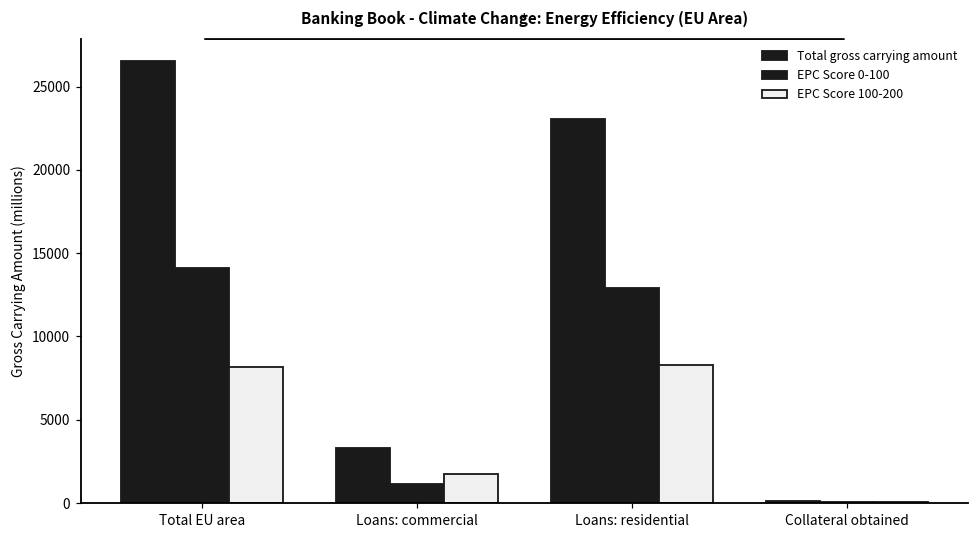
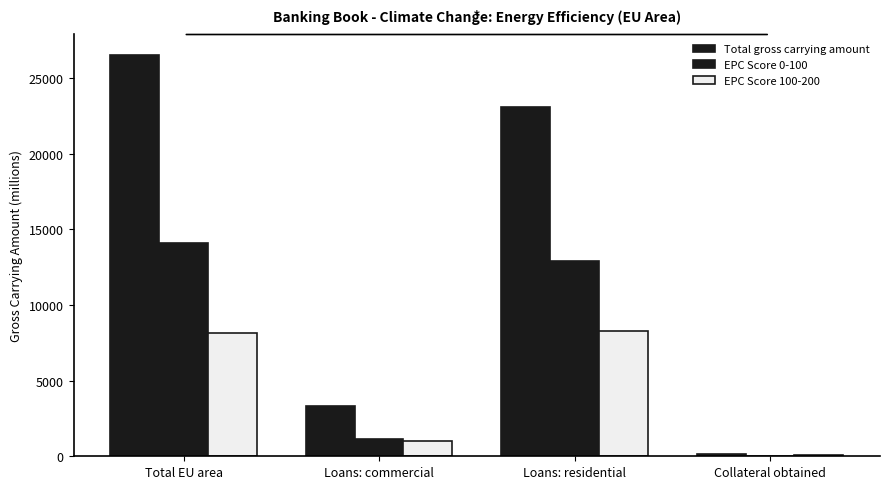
  {
    "EPC Score 100-200": {
      "Total EU area": 8200,
-     "Loans: commercial": 1700,
+     "Loans: commercial": 1000,
      "Loans: residential": 8300
    }
  }
